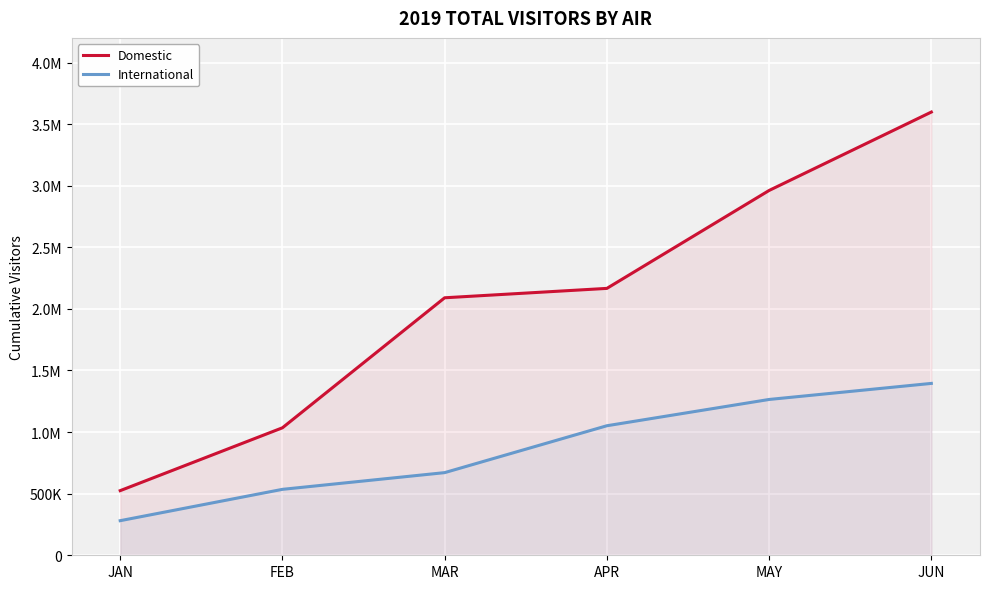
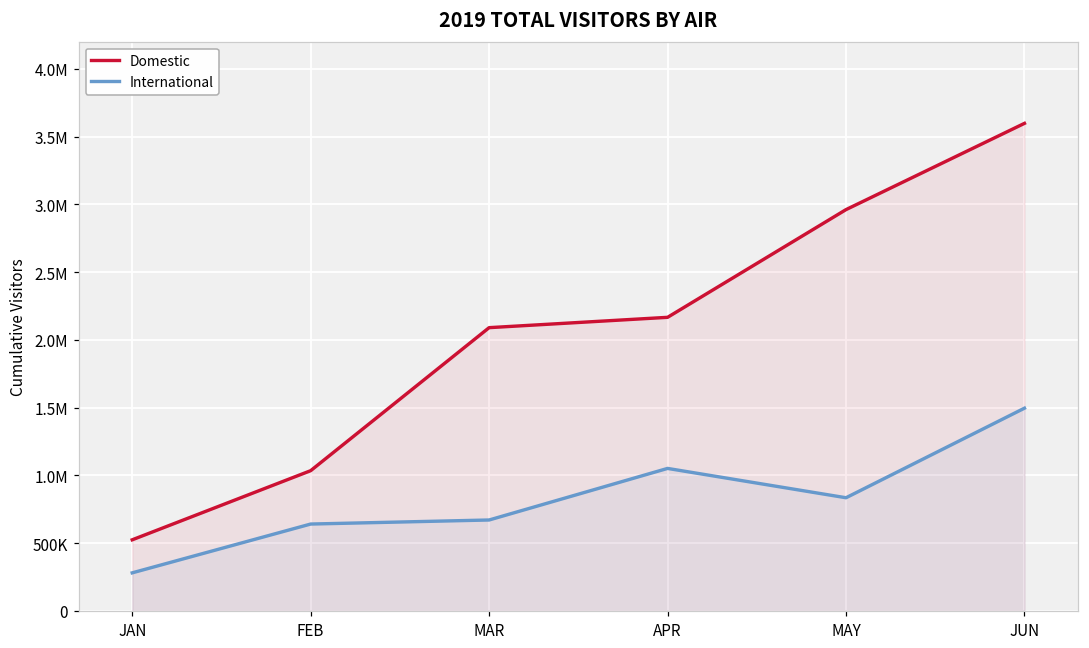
  {
    "Domestic": {
      "JAN": 520000,
      "FEB": 1030000,
      "MAR": 2090000,
      "APR": 2170000,
      "MAY": 2960000,
      "JUN": 3600000
    },
    "International": {
      "JAN": 280000,
-     "FEB": 540000,
+     "FEB": 640000,
      "MAR": 670000,
      "APR": 1050000,
-     "MAY": 1260000,
-     "JUN": 1400000
+     "MAY": 840000,
+     "JUN": 1500000
    }
  }
